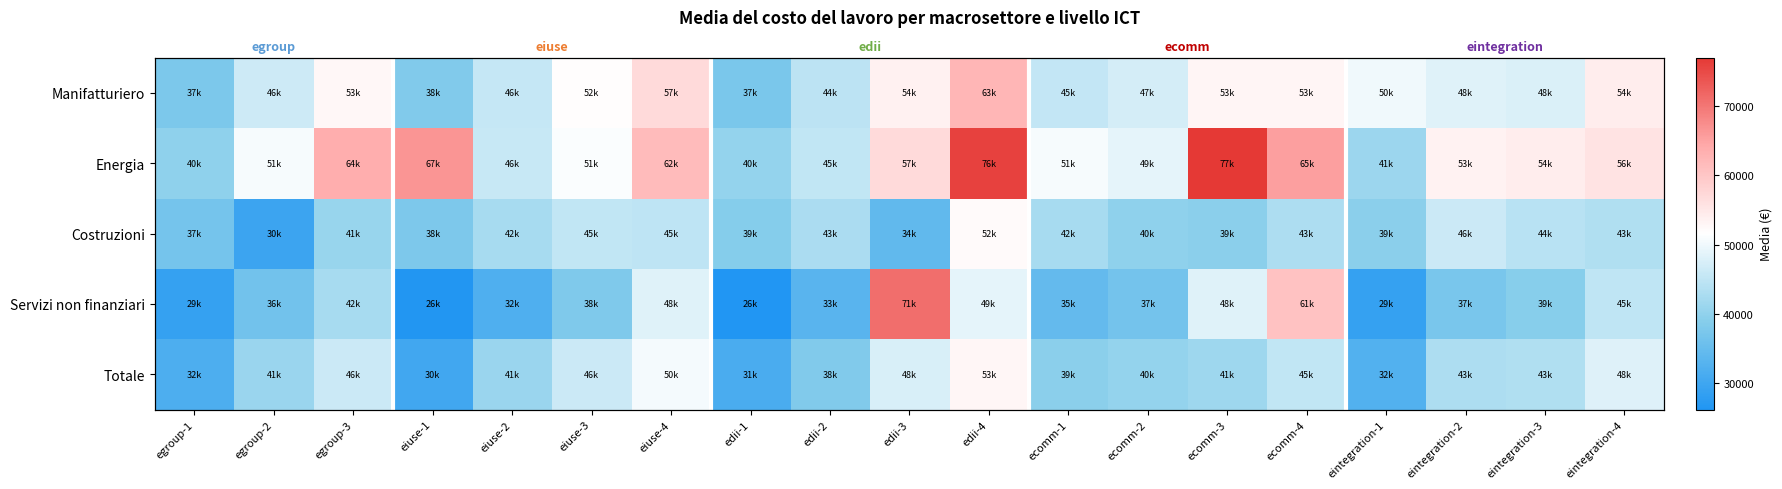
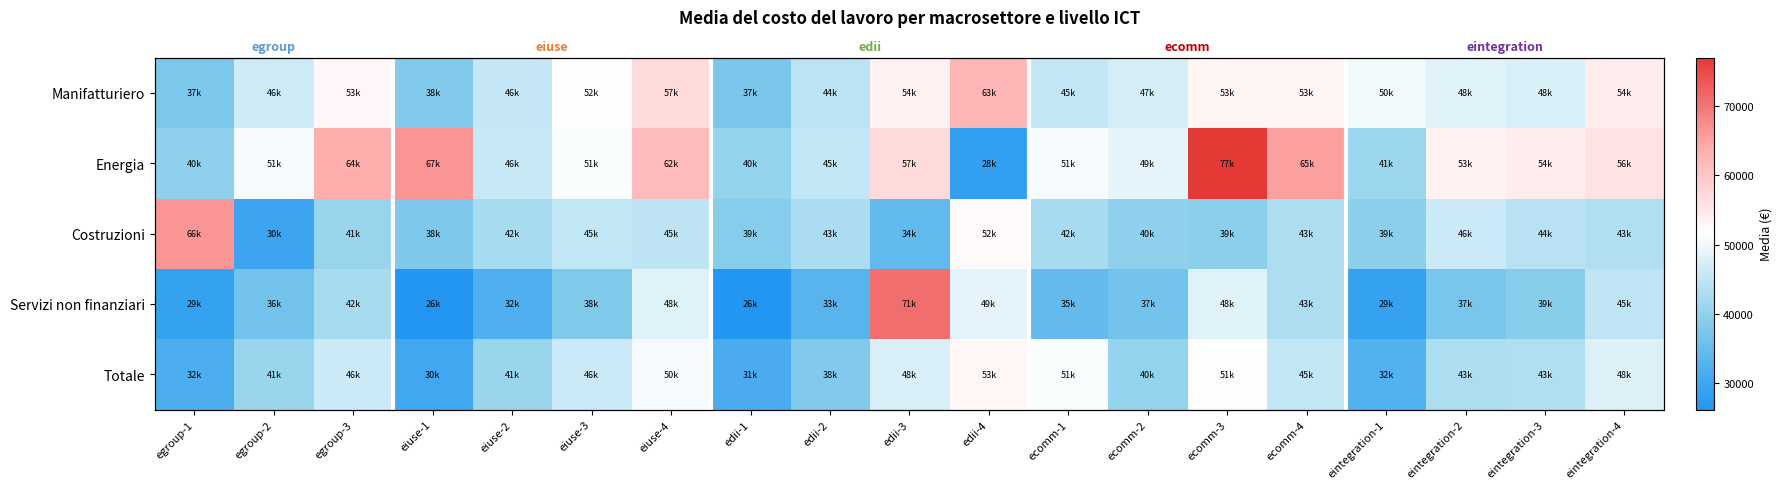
  {
    "Manifatturiero": {
      "egroup-1": "37k",
      "egroup-2": "46k",
      "egroup-3": "53k",
      "eiuse-1": "38k",
      "eiuse-2": "46k",
      "eiuse-3": "52k",
      "eiuse-4": "57k",
      "edii-1": "37k",
      "edii-2": "44k",
      "edii-3": "54k",
      "edii-4": "63k",
      "ecomm-1": "45k",
      "ecomm-2": "47k",
      "ecomm-3": "53k",
      "ecomm-4": "53k",
      "eintegration-1": "50k",
      "eintegration-2": "48k",
      "eintegration-3": "48k",
      "eintegration-4": "54k"
    },
    "Energia": {
      "egroup-1": "40k",
      "egroup-2": "51k",
      "egroup-3": "64k",
      "eiuse-1": "67k",
      "eiuse-2": "46k",
      "eiuse-3": "51k",
      "eiuse-4": "62k",
      "edii-1": "40k",
      "edii-2": "45k",
      "edii-3": "57k",
-     "edii-4": "76k",
+     "edii-4": "28k",
      "ecomm-1": "51k",
      "ecomm-2": "49k",
      "ecomm-3": "77k",
      "ecomm-4": "65k",
      "eintegration-1": "41k",
      "eintegration-2": "53k",
      "eintegration-3": "54k",
      "eintegration-4": "56k"
    },
    "Costruzioni": {
-     "egroup-1": "37k",
+     "egroup-1": "66k",
      "egroup-2": "30k",
      "egroup-3": "41k",
      "eiuse-1": "38k",
      "eiuse-2": "42k",
      "eiuse-3": "45k",
      "eiuse-4": "45k",
      "edii-1": "39k",
      "edii-2": "43k",
      "edii-3": "34k",
      "edii-4": "52k",
      "ecomm-1": "42k",
      "ecomm-2": "40k",
      "ecomm-3": "39k",
      "ecomm-4": "43k",
      "eintegration-1": "39k",
      "eintegration-2": "46k",
      "eintegration-3": "44k",
      "eintegration-4": "43k"
    },
    "Servizi non finanziari": {
      "egroup-1": "29k",
      "egroup-2": "36k",
      "egroup-3": "42k",
      "eiuse-1": "26k",
      "eiuse-2": "32k",
      "eiuse-3": "38k",
      "eiuse-4": "48k",
      "edii-1": "26k",
      "edii-2": "33k",
      "edii-3": "71k",
      "edii-4": "49k",
      "ecomm-1": "35k",
      "ecomm-2": "37k",
      "ecomm-3": "48k",
-     "ecomm-4": "61k",
+     "ecomm-4": "43k",
      "eintegration-1": "29k",
      "eintegration-2": "37k",
      "eintegration-3": "39k",
      "eintegration-4": "45k"
    },
    "Totale": {
      "egroup-1": "32k",
      "egroup-2": "41k",
      "egroup-3": "46k",
      "eiuse-1": "30k",
      "eiuse-2": "41k",
      "eiuse-3": "46k",
      "eiuse-4": "50k",
      "edii-1": "31k",
      "edii-2": "38k",
      "edii-3": "48k",
      "edii-4": "53k",
-     "ecomm-1": "39k",
+     "ecomm-1": "51k",
      "ecomm-2": "40k",
-     "ecomm-3": "41k",
+     "ecomm-3": "51k",
      "ecomm-4": "45k",
      "eintegration-1": "32k",
      "eintegration-2": "43k",
      "eintegration-3": "43k",
      "eintegration-4": "48k"
    }
  }
